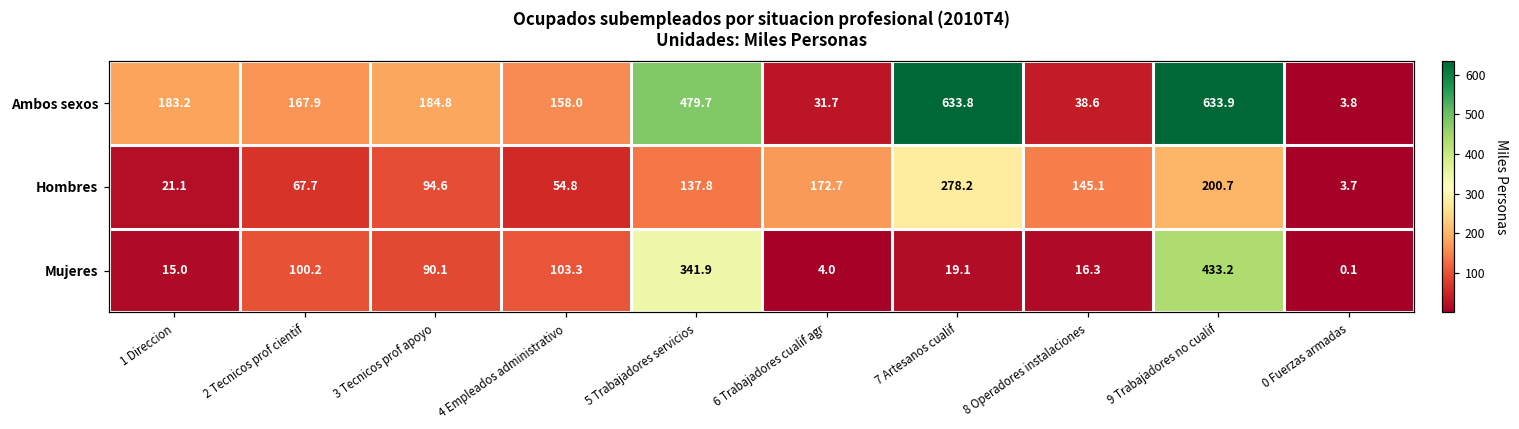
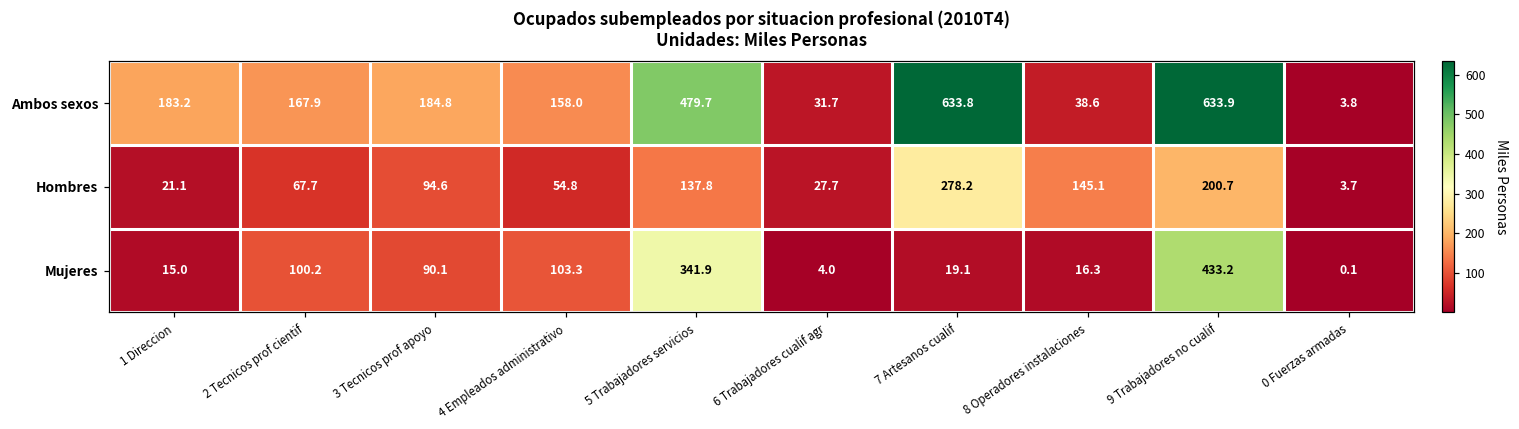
  {
    "Ambos sexos": {
      "1 Direccion": 183.2,
      "2 Tecnicos prof cientif": 167.9,
      "3 Tecnicos prof apoyo": 184.8,
      "4 Empleados administrativo": 158.0,
      "5 Trabajadores servicios": 479.7,
      "6 Trabajadores cualif agr": 31.7,
      "7 Artesanos cualif": 633.8,
      "8 Operadores instalaciones": 38.6,
      "9 Trabajadores no cualif": 633.9,
      "0 Fuerzas armadas": 3.8
    },
    "Hombres": {
      "1 Direccion": 21.1,
      "2 Tecnicos prof cientif": 67.7,
      "3 Tecnicos prof apoyo": 94.6,
      "4 Empleados administrativo": 54.8,
      "5 Trabajadores servicios": 137.8,
-     "6 Trabajadores cualif agr": 172.7,
+     "6 Trabajadores cualif agr": 27.7,
      "7 Artesanos cualif": 278.2,
      "8 Operadores instalaciones": 145.1,
      "9 Trabajadores no cualif": 200.7,
      "0 Fuerzas armadas": 3.7
    },
    "Mujeres": {
      "1 Direccion": 15.0,
      "2 Tecnicos prof cientif": 100.2,
      "3 Tecnicos prof apoyo": 90.1,
      "4 Empleados administrativo": 103.3,
      "5 Trabajadores servicios": 341.9,
      "6 Trabajadores cualif agr": 4.0,
      "7 Artesanos cualif": 19.1,
      "8 Operadores instalaciones": 16.3,
      "9 Trabajadores no cualif": 433.2,
      "0 Fuerzas armadas": 0.1
    }
  }
